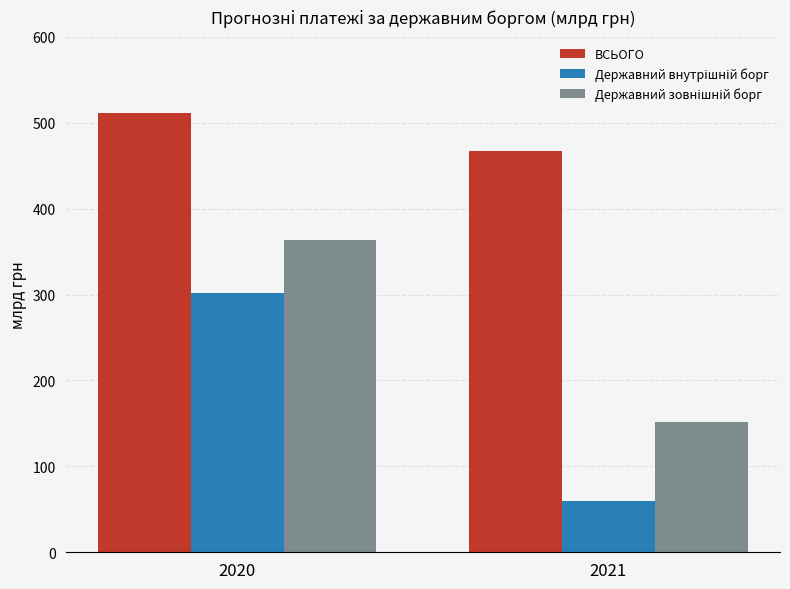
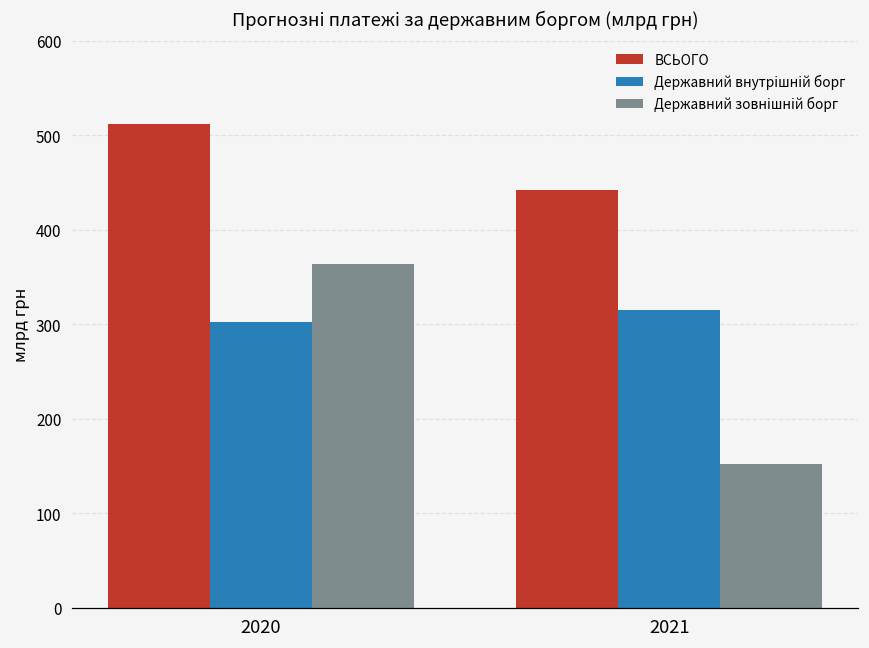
  {
    "ВСЬОГО": {
      "2020": 510,
-     "2021": 470
+     "2021": 440
    },
    "Державний внутрішній борг": {
      "2020": 300,
-     "2021": 60
+     "2021": 320
    },
    "Державний зовнішній борг": {
      "2020": 360,
      "2021": 150
    }
  }
